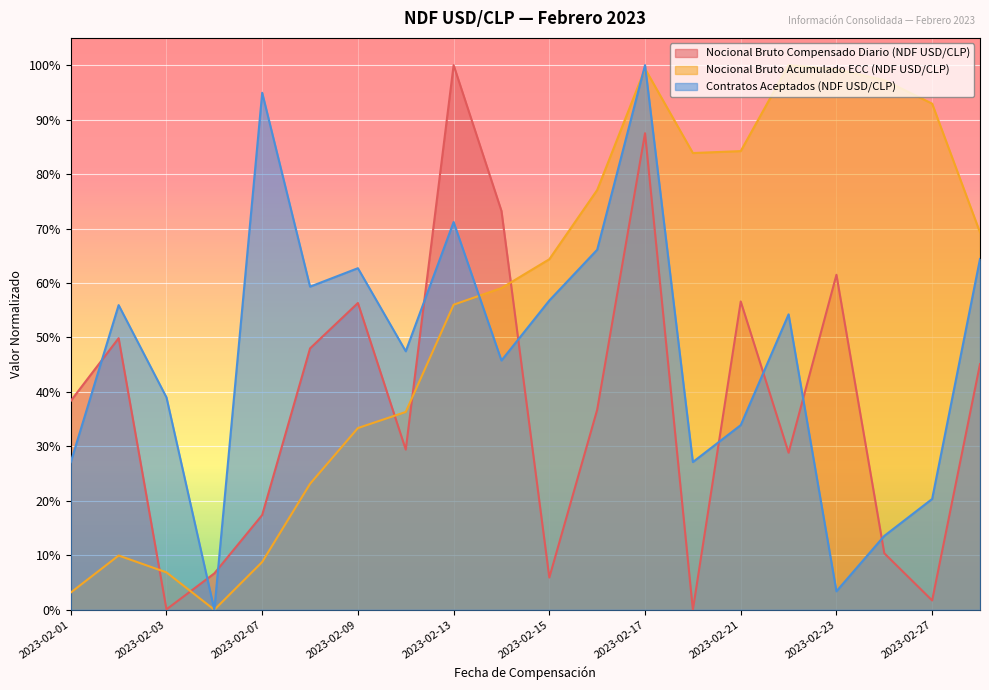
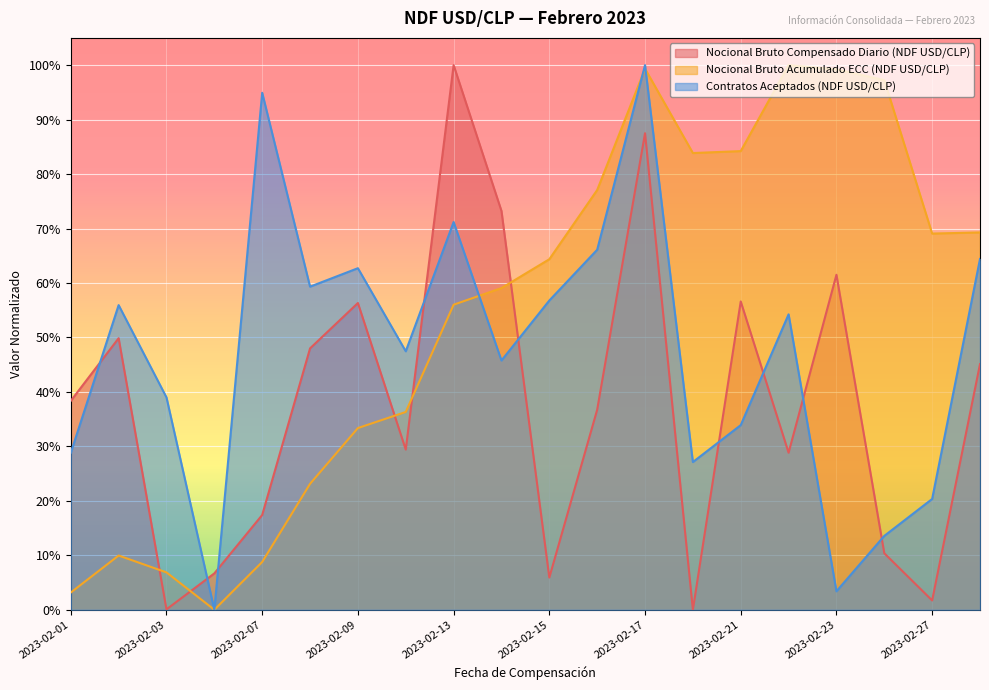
  {
    "Nocional Bruto Compensado Diario (NDF USD/CLP)": {
      "2023-02-01": "38%",
      "2023-02-03": "0%",
      "2023-02-07": "17%",
      "2023-02-09": "56%",
      "2023-02-13": "100%",
      "2023-02-15": "6%",
      "2023-02-17": "87%",
      "2023-02-21": "57%",
      "2023-02-23": "62%",
      "2023-02-27": "2%"
    },
    "Nocional Bruto Acumulado ECC (NDF USD/CLP)": {
      "2023-02-01": "3%",
      "2023-02-03": "7%",
      "2023-02-07": "9%",
      "2023-02-09": "33%",
      "2023-02-13": "56%",
      "2023-02-15": "64%",
      "2023-02-17": "99%",
      "2023-02-21": "84%",
-     "2023-02-27": "93%"
+     "2023-02-27": "69%"
    },
    "Contratos Aceptados (NDF USD/CLP)": {
-     "2023-02-01": "27%",
+     "2023-02-01": "29%",
      "2023-02-03": "39%",
      "2023-02-07": "95%",
      "2023-02-09": "63%",
      "2023-02-13": "71%",
      "2023-02-15": "57%",
      "2023-02-17": "100%",
      "2023-02-21": "34%",
      "2023-02-23": "3%",
      "2023-02-27": "20%"
    }
  }
